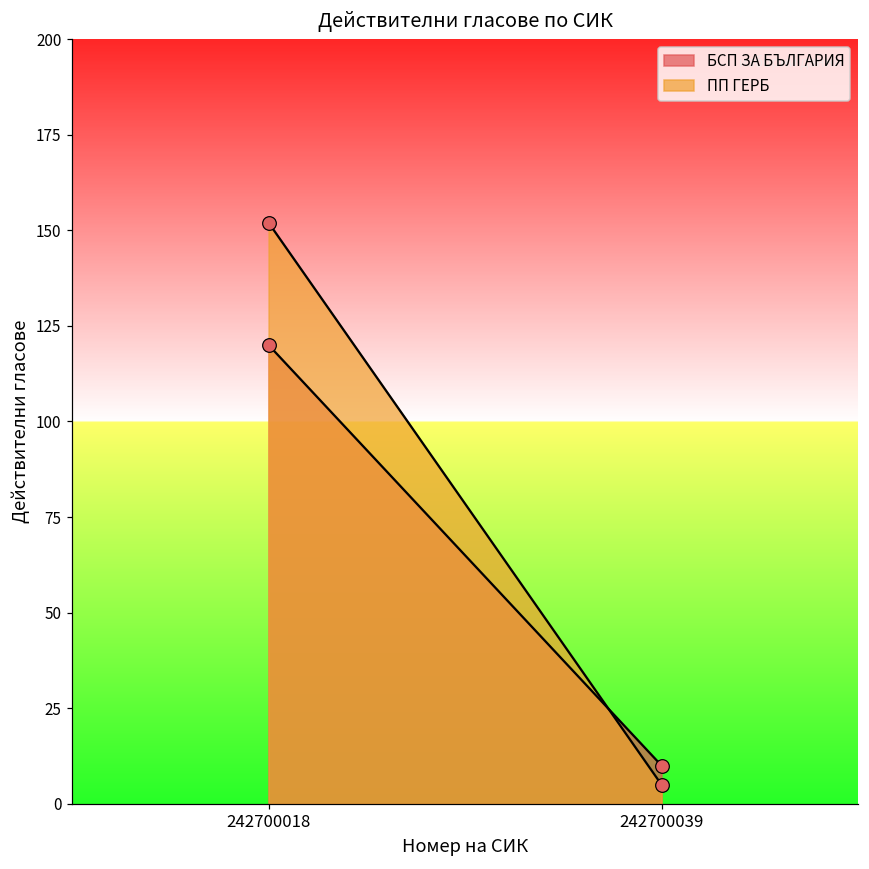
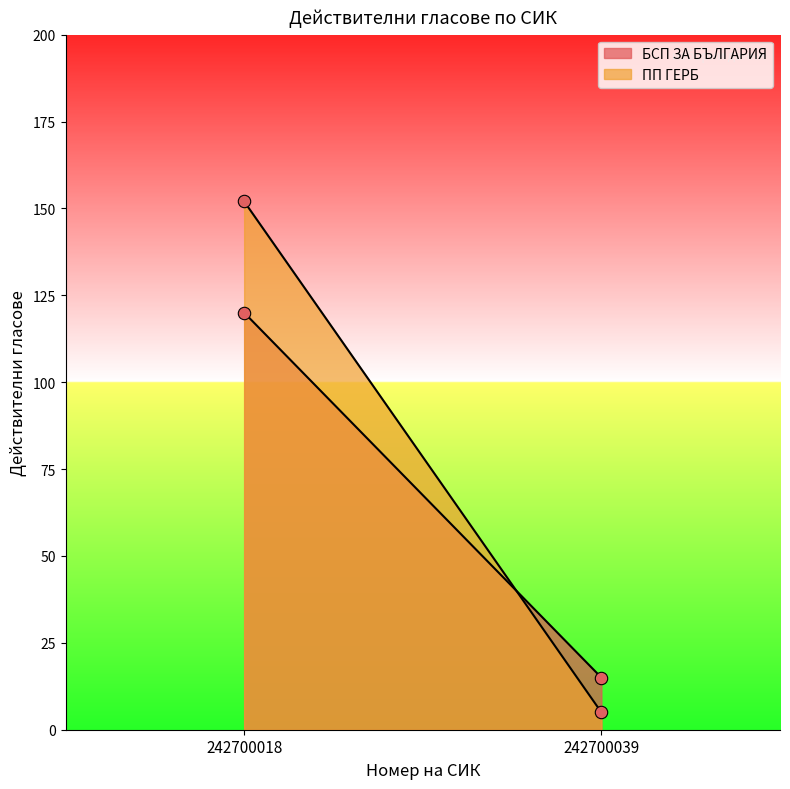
  {
    "БСП ЗА БЪЛГАРИЯ": {
      "242700018": 120,
-     "242700039": 10
+     "242700039": 15
    },
    "ПП ГЕРБ": {
      "242700018": 152,
      "242700039": 5
    }
  }
